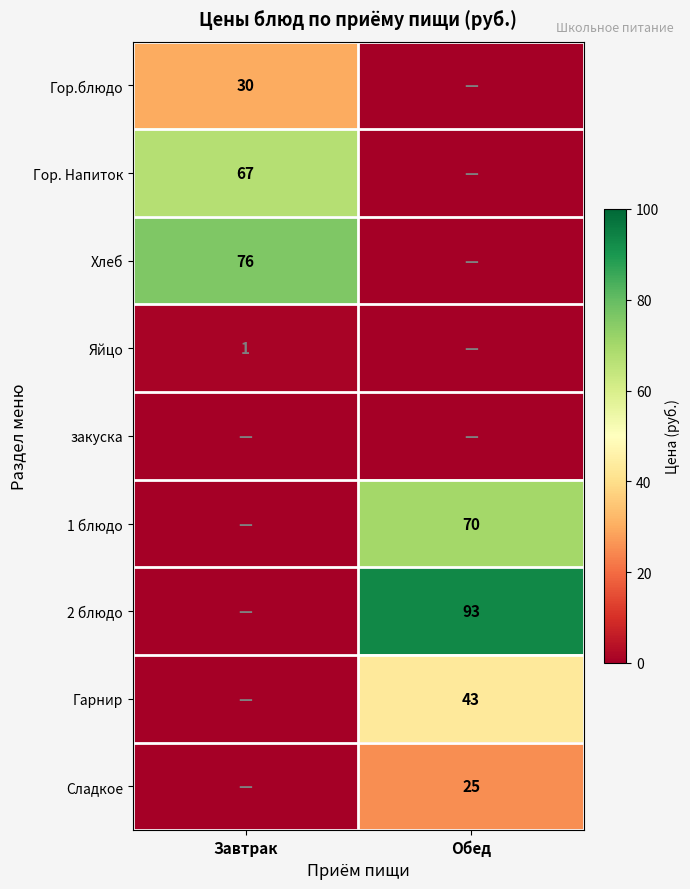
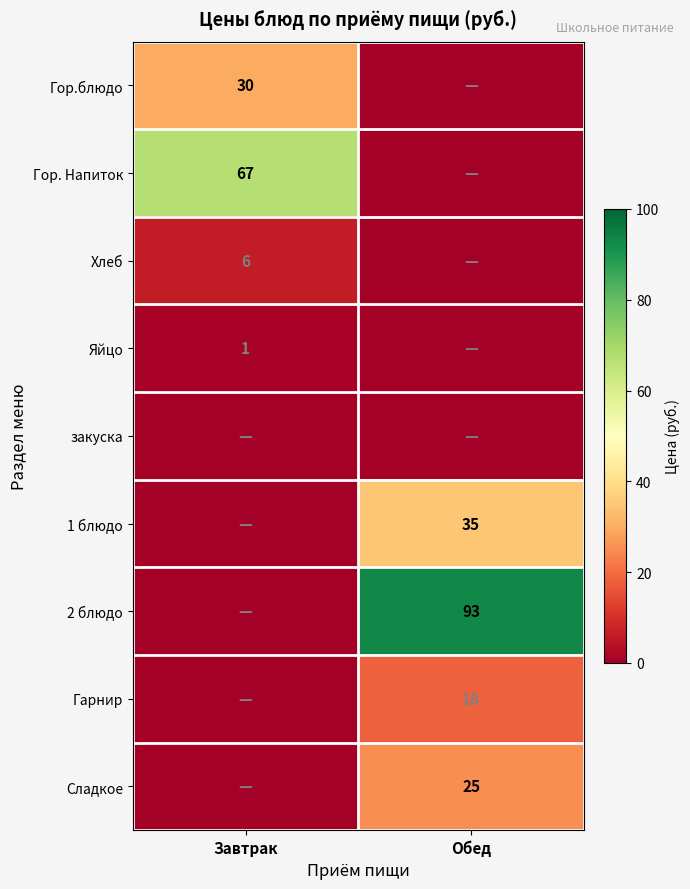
  {
    "Гор.блюдо": {
      "Завтрак": 30
    },
    "Гор. Напиток": {
      "Завтрак": 67
    },
    "Хлеб": {
-     "Завтрак": 76
+     "Завтрак": 6
    },
    "Яйцо": {
      "Завтрак": 1
    },
    "1 блюдо": {
-     "Обед": 70
+     "Обед": 35
    },
    "2 блюдо": {
      "Обед": 93
    },
    "Гарнир": {
-     "Обед": 43
+     "Обед": 18
    },
    "Сладкое": {
      "Обед": 25
    }
  }
